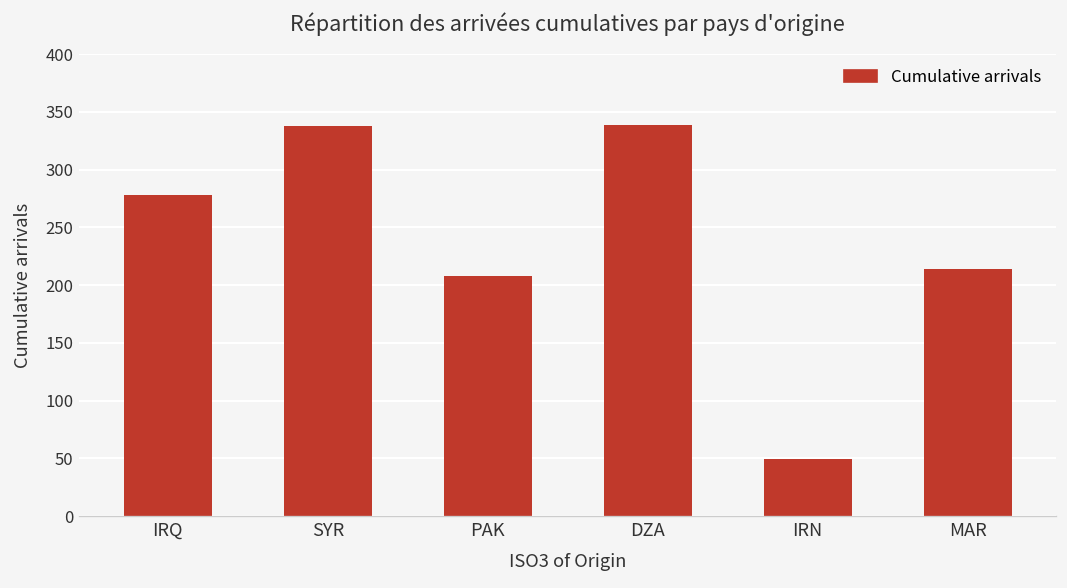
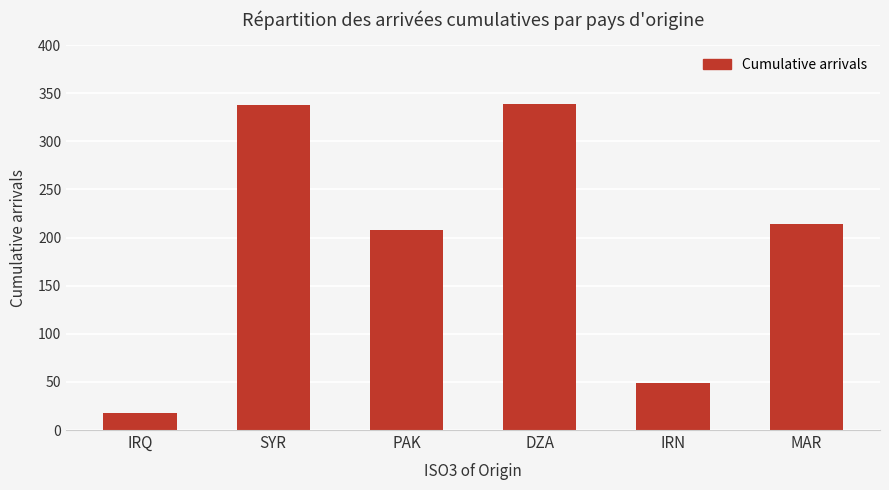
  {
-   "IRQ": 280,
+   "IRQ": 20,
    "SYR": 340,
    "PAK": 210,
    "DZA": 340,
    "IRN": 50,
    "MAR": 210
  }
